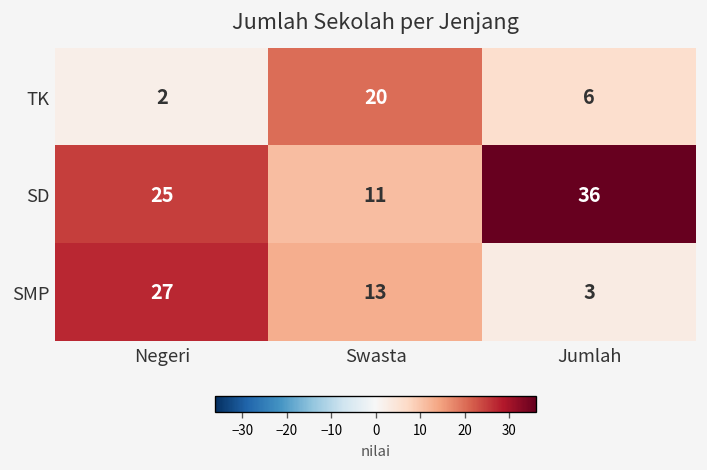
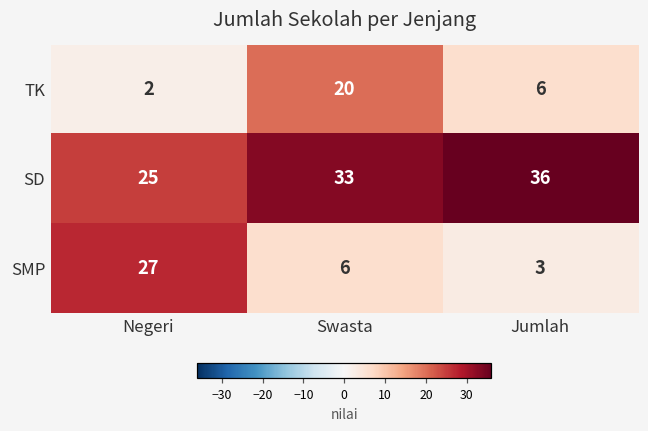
  {
    "TK": {
      "Negeri": 2,
      "Swasta": 20,
      "Jumlah": 6
    },
    "SD": {
      "Negeri": 25,
-     "Swasta": 11,
+     "Swasta": 33,
      "Jumlah": 36
    },
    "SMP": {
      "Negeri": 27,
-     "Swasta": 13,
+     "Swasta": 6,
      "Jumlah": 3
    }
  }
